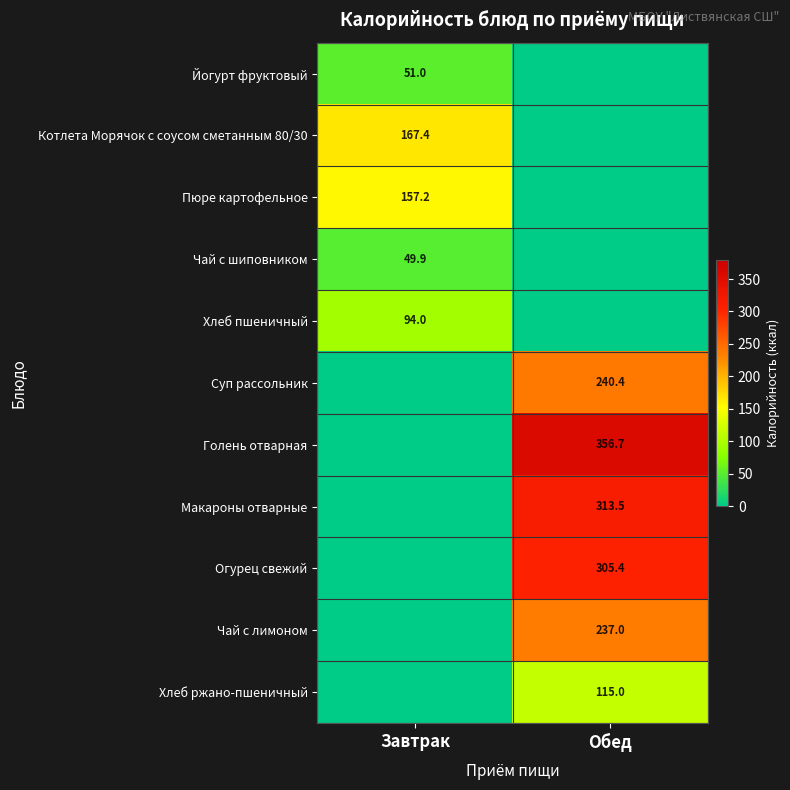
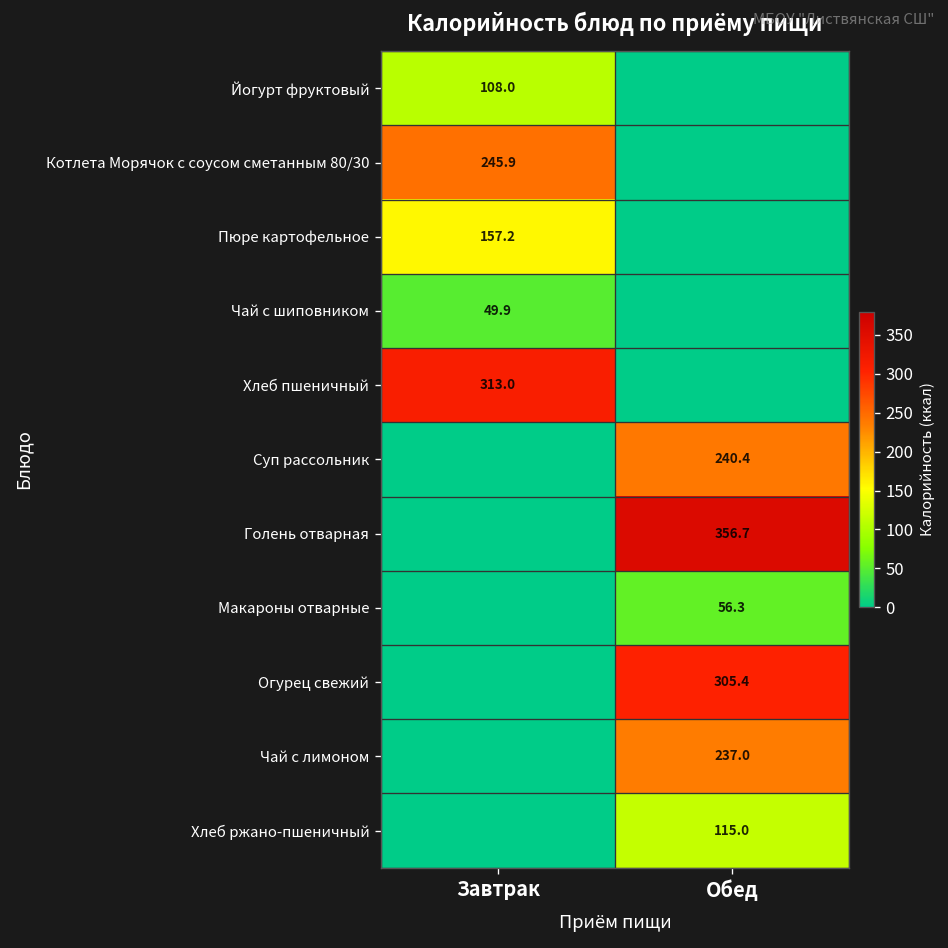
  {
    "Йогурт фруктовый": {
-     "Завтрак": 51.0
+     "Завтрак": 108.0
    },
    "Котлета Морячок с соусом сметанным 80/30": {
-     "Завтрак": 167.4
+     "Завтрак": 245.9
    },
    "Пюре картофельное": {
      "Завтрак": 157.2
    },
    "Чай с шиповником": {
      "Завтрак": 49.9
    },
    "Хлеб пшеничный": {
-     "Завтрак": 94.0
+     "Завтрак": 313.0
    },
    "Суп рассольник": {
      "Обед": 240.4
    },
    "Голень отварная": {
      "Обед": 356.7
    },
    "Макароны отварные": {
-     "Обед": 313.5
+     "Обед": 56.3
    },
    "Огурец свежий": {
      "Обед": 305.4
    },
    "Чай с лимоном": {
      "Обед": 237.0
    },
    "Хлеб ржано-пшеничный": {
      "Обед": 115.0
    }
  }
